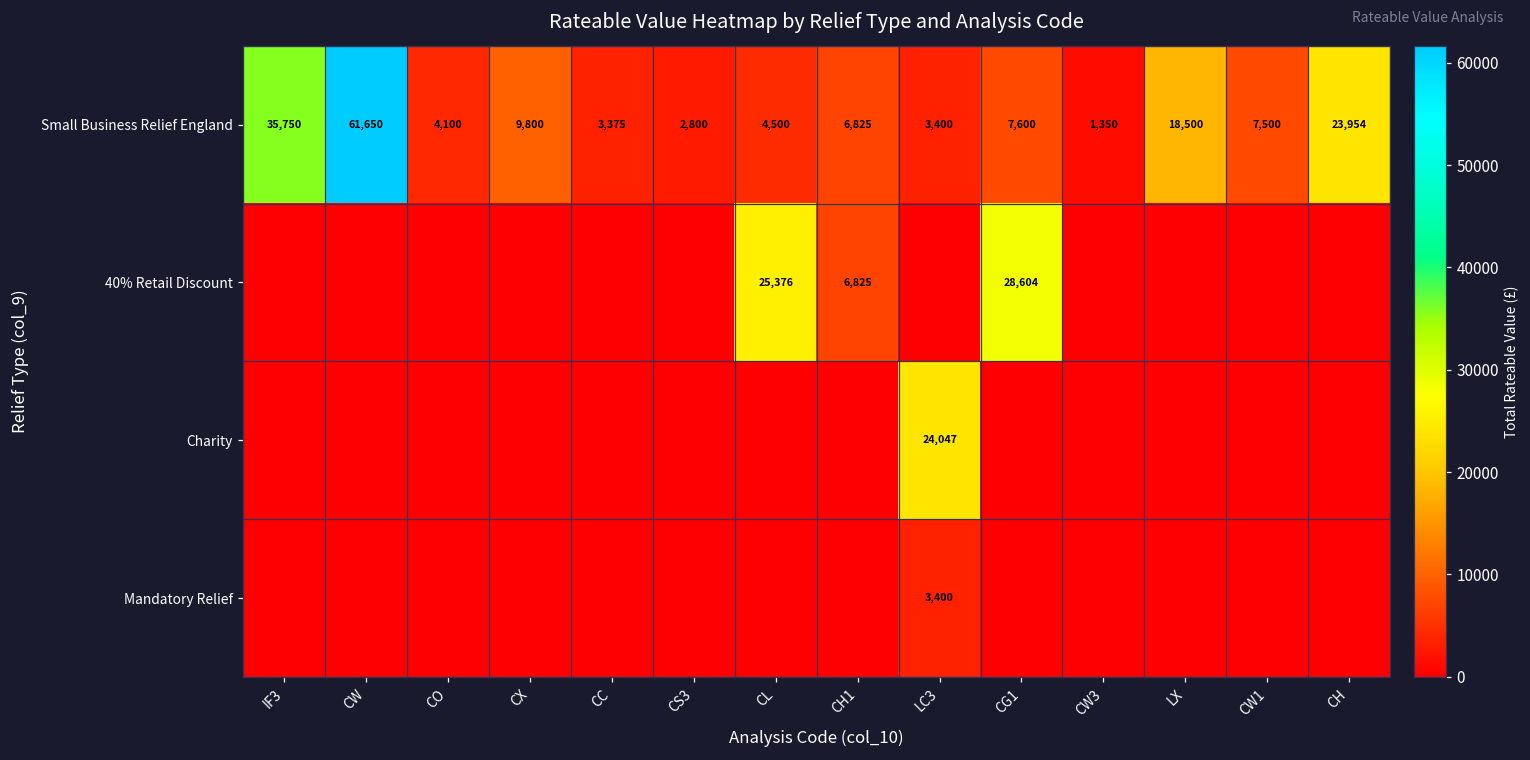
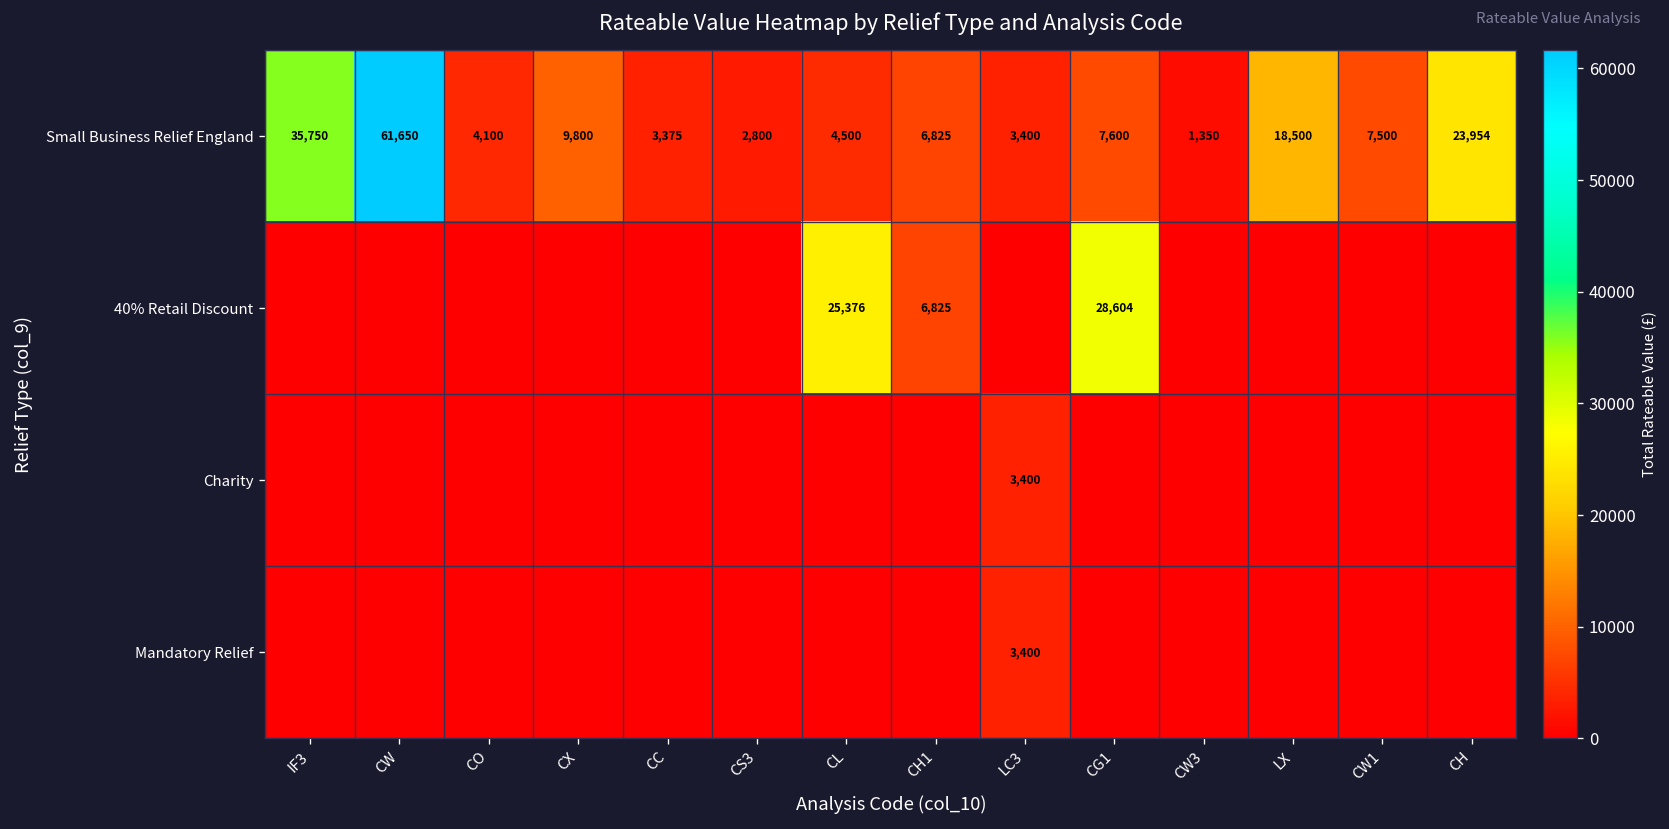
  {
    "Small Business Relief England": {
      "IF3": "35,750",
      "CW": "61,650",
      "CO": "4,100",
      "CX": "9,800",
      "CC": "3,375",
      "CS3": "2,800",
      "CL": "4,500",
      "CH1": "6,825",
      "LC3": "3,400",
      "CG1": "7,600",
      "CW3": "1,350",
      "LX": "18,500",
      "CW1": "7,500",
      "CH": "23,954"
    },
    "40% Retail Discount": {
      "CL": "25,376",
      "CH1": "6,825",
      "CG1": "28,604"
    },
    "Charity": {
-     "LC3": "24,047"
+     "LC3": "3,400"
    },
    "Mandatory Relief": {
      "LC3": "3,400"
    }
  }
